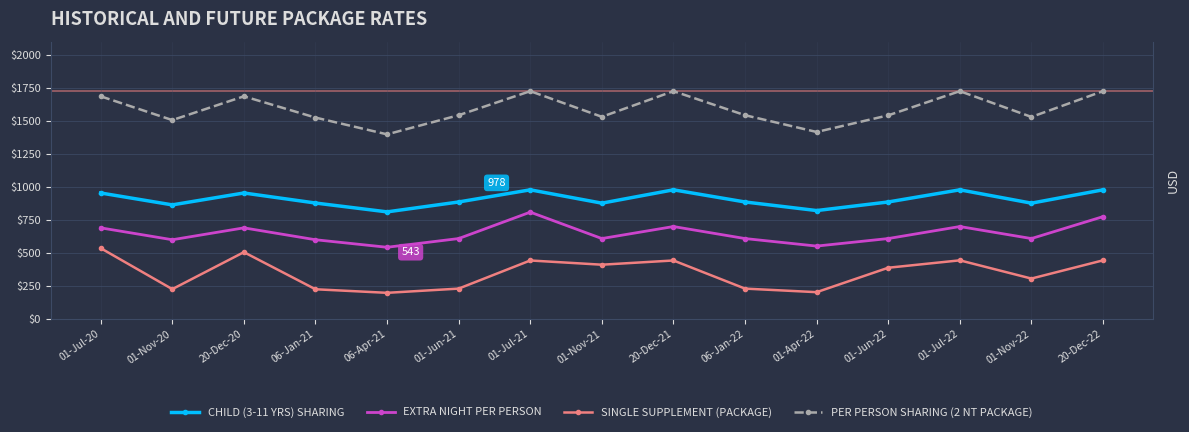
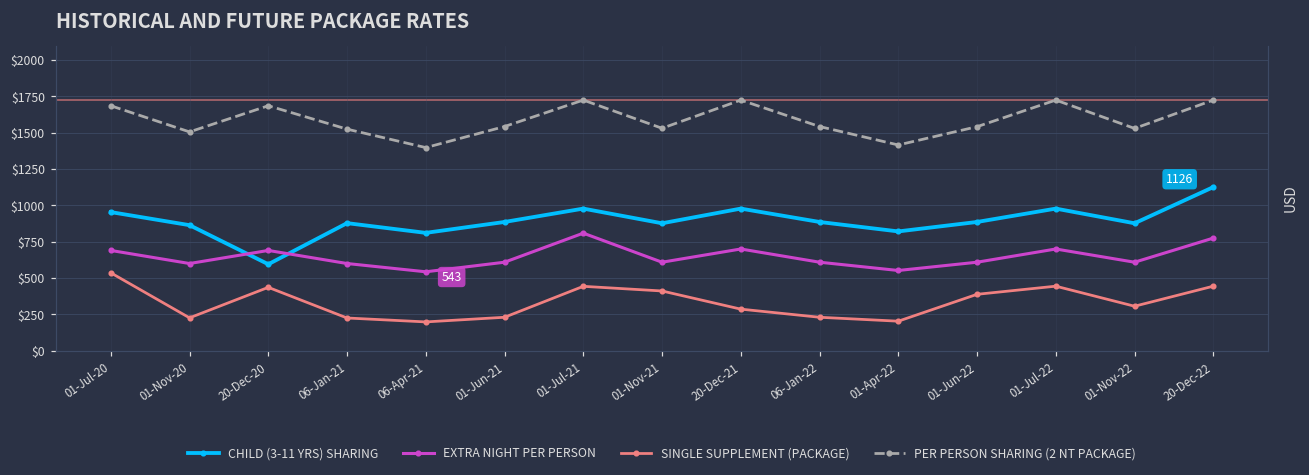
  {
    "CHILD (3-11 YRS) SHARING": {
-     "20-Dec-20": "$950",
-     "20-Dec-22": "978"
+     "20-Dec-20": "$600",
+     "20-Dec-22": "1126"
    },
    "EXTRA NIGHT PER PERSON": {
      "01-Jul-20": "$690",
      "01-Nov-20": "$600",
      "20-Dec-20": "$690",
      "06-Jan-21": "$600",
      "01-Jun-21": "$610",
      "01-Jul-21": "$810",
      "01-Nov-21": "$610",
      "20-Dec-21": "$700",
      "06-Jan-22": "$610",
      "01-Apr-22": "$550",
      "01-Jun-22": "$610",
      "01-Jul-22": "$700",
      "01-Nov-22": "$610",
      "20-Dec-22": "$780"
    },
    "SINGLE SUPPLEMENT (PACKAGE)": {
      "01-Jul-20": "$540",
      "01-Nov-20": "$230",
-     "20-Dec-20": "$510",
+     "20-Dec-20": "$440",
      "06-Jan-21": "$230",
      "06-Apr-21": "$200",
      "01-Jun-21": "$230",
      "01-Jul-21": "$440",
      "01-Nov-21": "$410",
-     "20-Dec-21": "$440",
+     "20-Dec-21": "$290",
      "06-Jan-22": "$230",
      "01-Apr-22": "$200",
      "01-Jun-22": "$390",
      "01-Jul-22": "$440",
      "01-Nov-22": "$310",
      "20-Dec-22": "$440"
    },
    "PER PERSON SHARING (2 NT PACKAGE)": {
      "01-Jul-20": "$1690",
      "01-Nov-20": "$1510",
      "20-Dec-20": "$1690",
      "06-Jan-21": "$1530",
      "06-Apr-21": "$1400",
      "01-Jun-21": "$1540",
      "01-Jul-21": "$1730",
      "01-Nov-21": "$1530",
      "20-Dec-21": "$1730",
      "06-Jan-22": "$1540",
      "01-Apr-22": "$1420",
      "01-Jun-22": "$1540",
      "01-Jul-22": "$1730",
      "01-Nov-22": "$1530",
      "20-Dec-22": "$1730"
    }
  }
